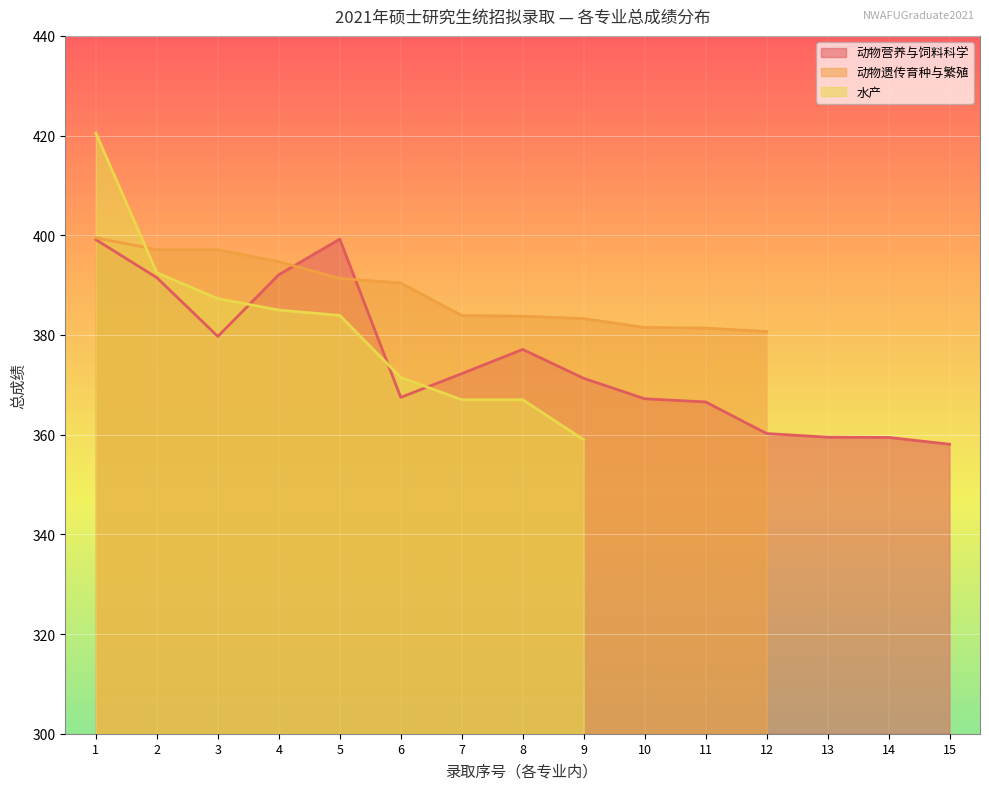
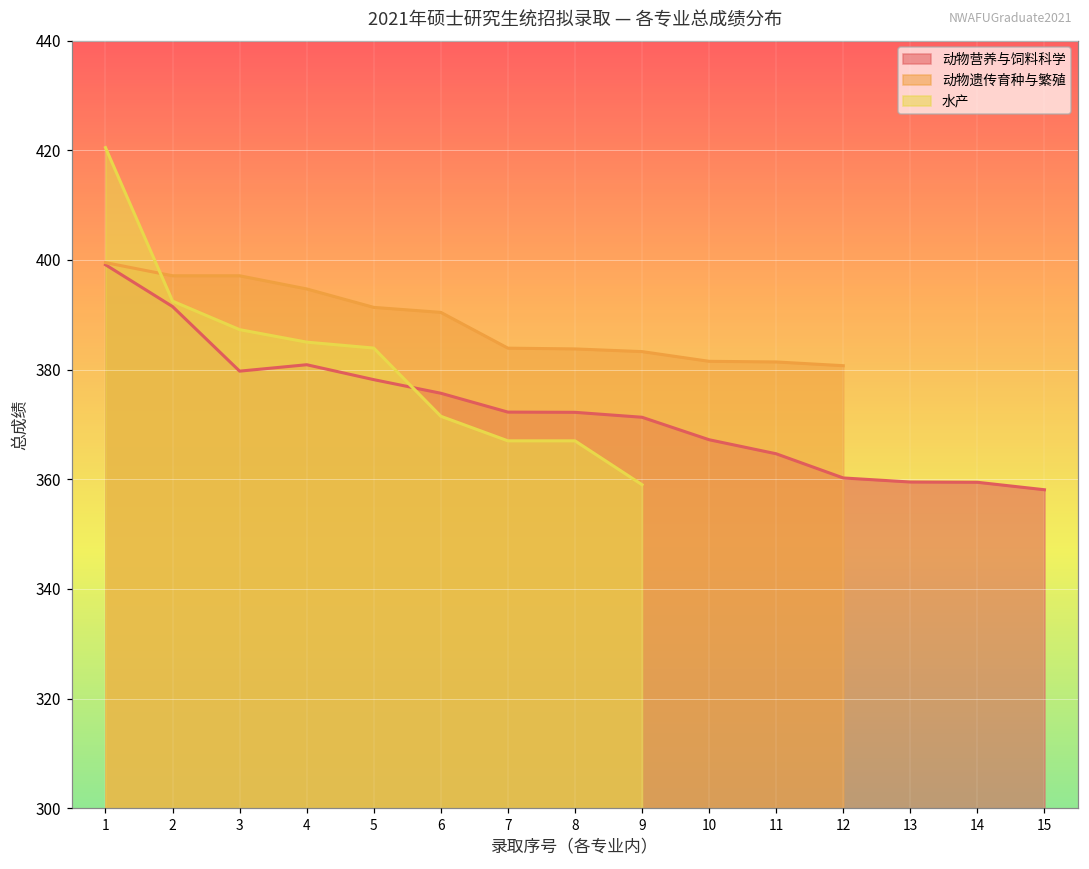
  {
    "动物营养与饲料科学": {
      "2": 391,
      "3": 380,
-     "4": 392,
-     "5": 399,
-     "6": 367,
+     "4": 381,
+     "5": 378,
+     "6": 376,
      "7": 372,
-     "8": 377,
+     "8": 372,
      "9": 371,
      "10": 367,
-     "11": 367,
+     "11": 365,
      "12": 360,
      "13": 359,
      "14": 359,
      "15": 358
    }
  }
